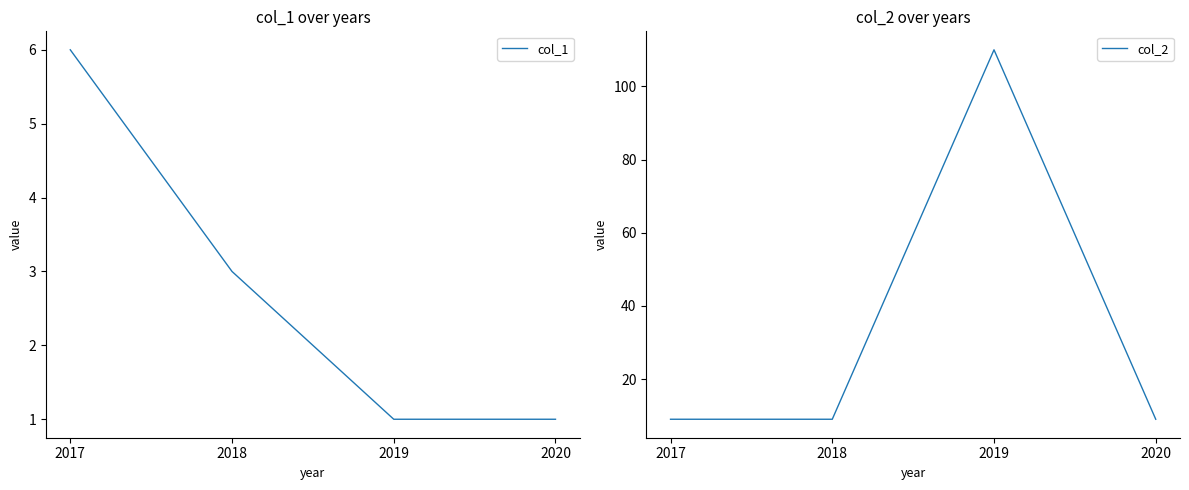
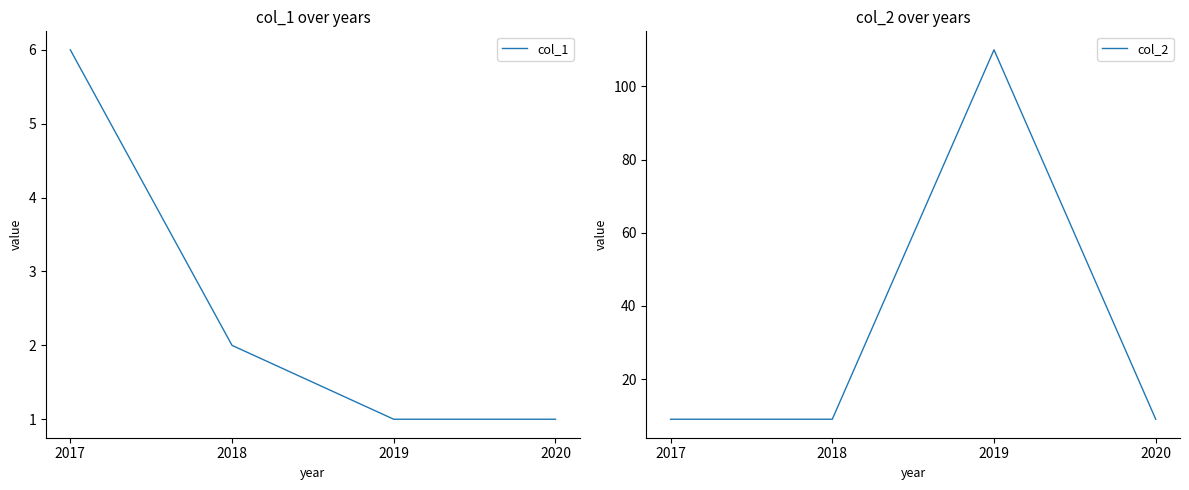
  {
    "col_1 over years": {
      "2017": 6,
-     "2018": 3,
+     "2018": 2,
      "2019": 1,
      "2020": 1
    },
    "col_2 over years": {
      "2017": 9,
      "2018": 9,
      "2019": 110,
      "2020": 9
    }
  }
